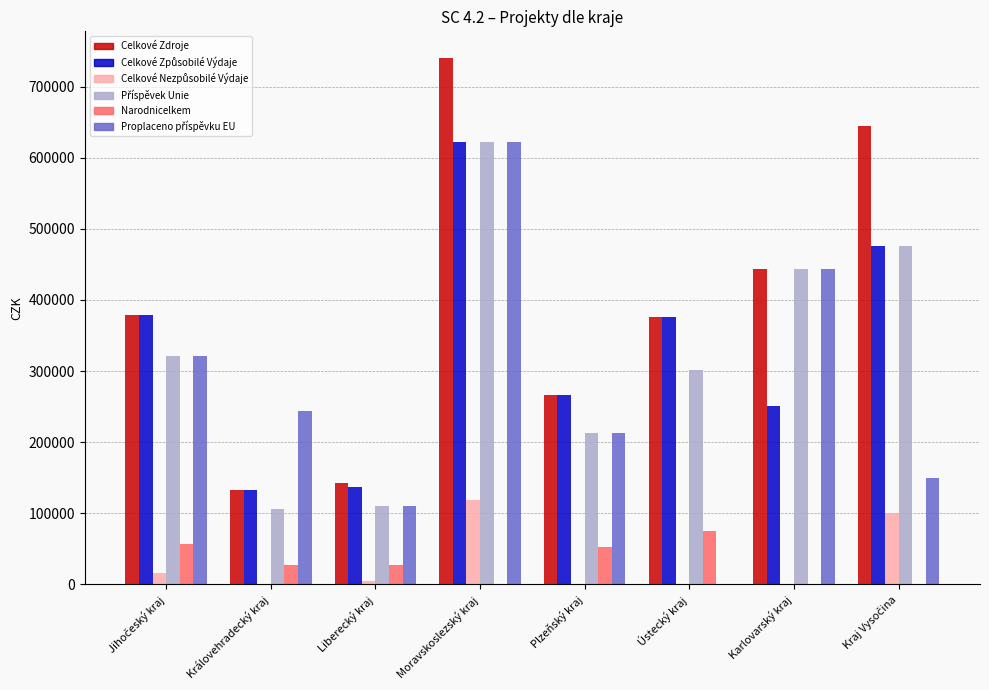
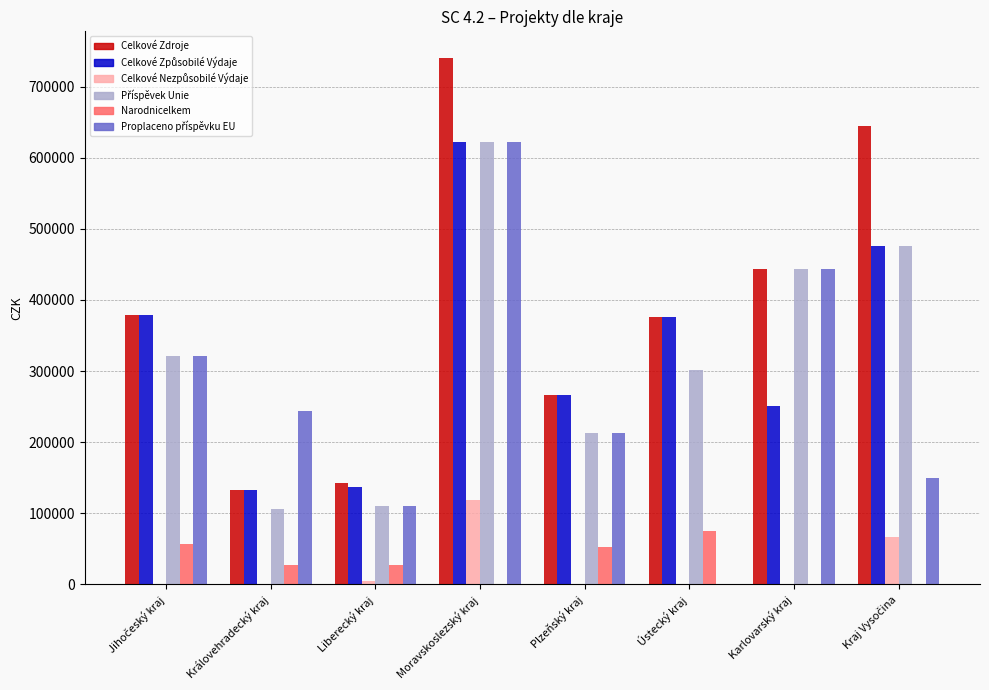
  {
    "Celkové Zdroje": {
      "Jihočeský kraj": 380000,
      "Královehradecký kraj": 130000,
      "Liberecký kraj": 140000,
      "Moravskoslezský kraj": 740000,
      "Plzeňský kraj": 270000,
      "Ústecký kraj": 380000,
      "Karlovarský kraj": 440000,
      "Kraj Vysočina": 650000
    },
    "Celkové Způsobilé Výdaje": {
      "Jihočeský kraj": 380000,
      "Královehradecký kraj": 130000,
      "Liberecký kraj": 140000,
      "Moravskoslezský kraj": 620000,
      "Plzeňský kraj": 270000,
      "Ústecký kraj": 380000,
      "Karlovarský kraj": 250000,
      "Kraj Vysočina": 480000
    },
    "Celkové Nezpůsobilé Výdaje": {
-     "Jihočeský kraj": 20000,
+     "Jihočeský kraj": 0,
      "Královehradecký kraj": 0,
      "Liberecký kraj": 10000,
      "Moravskoslezský kraj": 120000,
      "Ústecký kraj": 0,
      "Karlovarský kraj": 0,
-     "Kraj Vysočina": 100000
+     "Kraj Vysočina": 70000
    },
    "Příspěvek Unie": {
      "Jihočeský kraj": 320000,
      "Královehradecký kraj": 110000,
      "Liberecký kraj": 110000,
      "Moravskoslezský kraj": 620000,
      "Plzeňský kraj": 210000,
      "Ústecký kraj": 300000,
      "Karlovarský kraj": 440000,
      "Kraj Vysočina": 480000
    },
    "Narodnicelkem": {
      "Jihočeský kraj": 60000,
      "Královehradecký kraj": 30000,
      "Liberecký kraj": 30000,
      "Moravskoslezský kraj": 0,
      "Plzeňský kraj": 50000,
      "Ústecký kraj": 80000,
      "Karlovarský kraj": 0,
      "Kraj Vysočina": 0
    },
    "Proplaceno příspěvku EU": {
      "Jihočeský kraj": 320000,
      "Královehradecký kraj": 240000,
      "Liberecký kraj": 110000,
      "Moravskoslezský kraj": 620000,
      "Plzeňský kraj": 210000,
      "Ústecký kraj": 0,
      "Karlovarský kraj": 440000,
      "Kraj Vysočina": 150000
    }
  }
